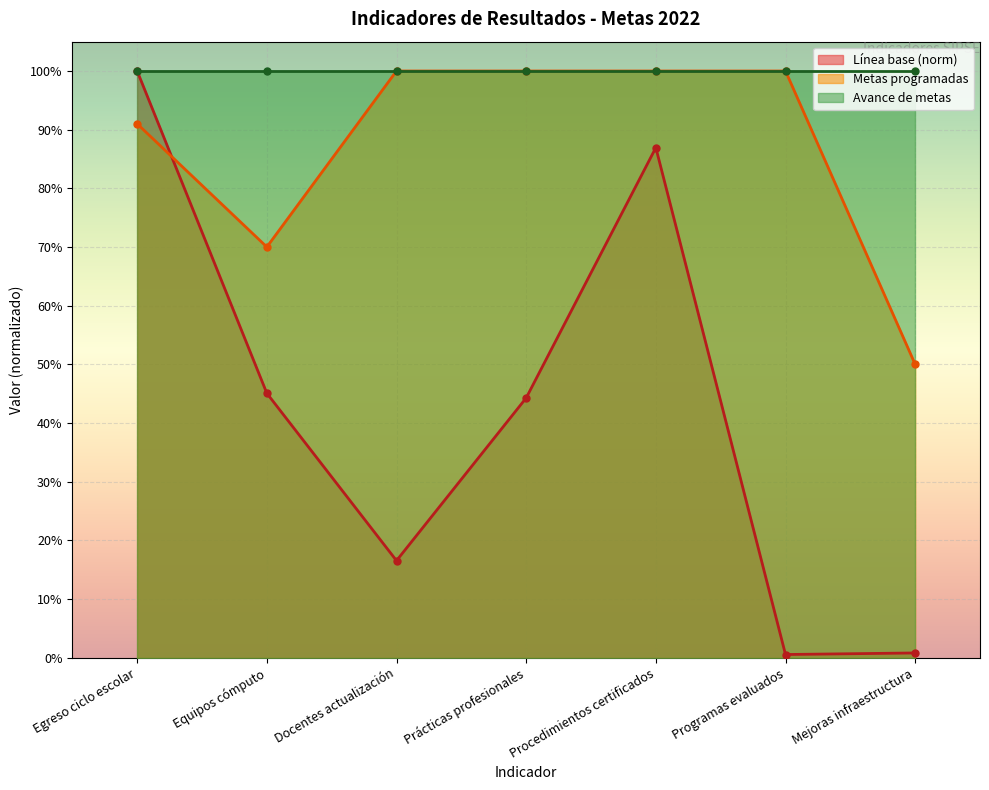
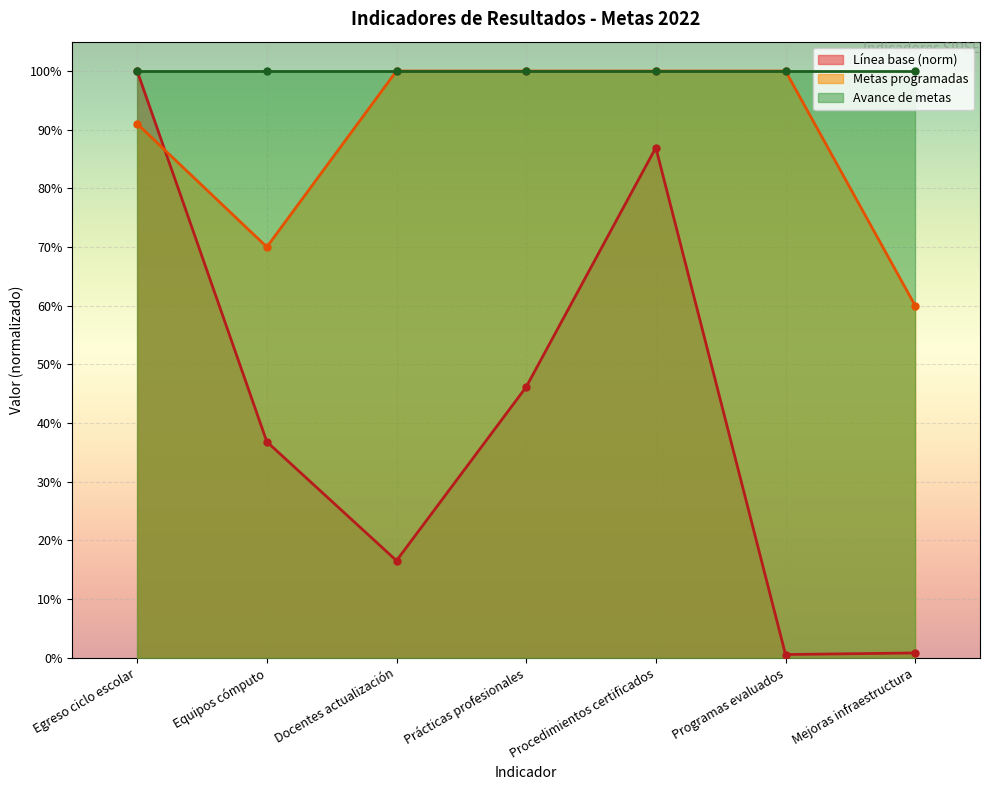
  {
    "Línea base (norm)": {
-     "Equipos cómputo": "45%",
+     "Equipos cómputo": "37%",
      "Docentes actualización": "17%",
-     "Prácticas profesionales": "44%",
+     "Prácticas profesionales": "46%",
      "Procedimientos certificados": "87%",
      "Programas evaluados": "1%",
      "Mejoras infraestructura": "1%"
    },
    "Metas programadas": {
      "Egreso ciclo escolar": "91%",
      "Equipos cómputo": "70%",
-     "Mejoras infraestructura": "50%"
+     "Mejoras infraestructura": "60%"
    },
    "Avance de metas": {
      "Equipos cómputo": "100%"
    }
  }
